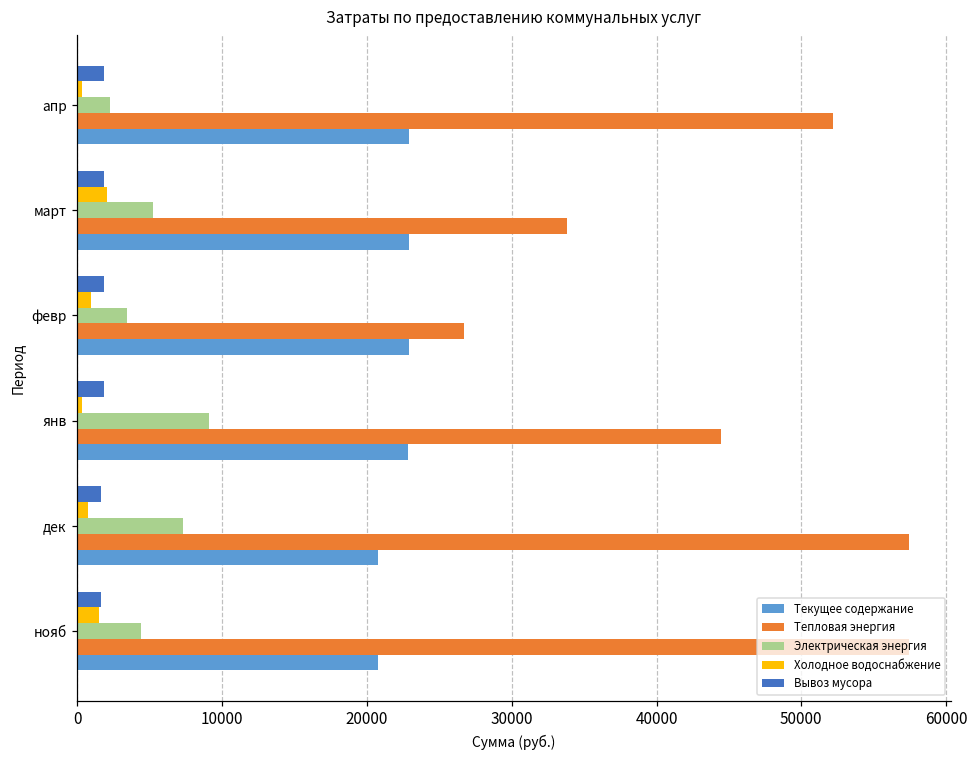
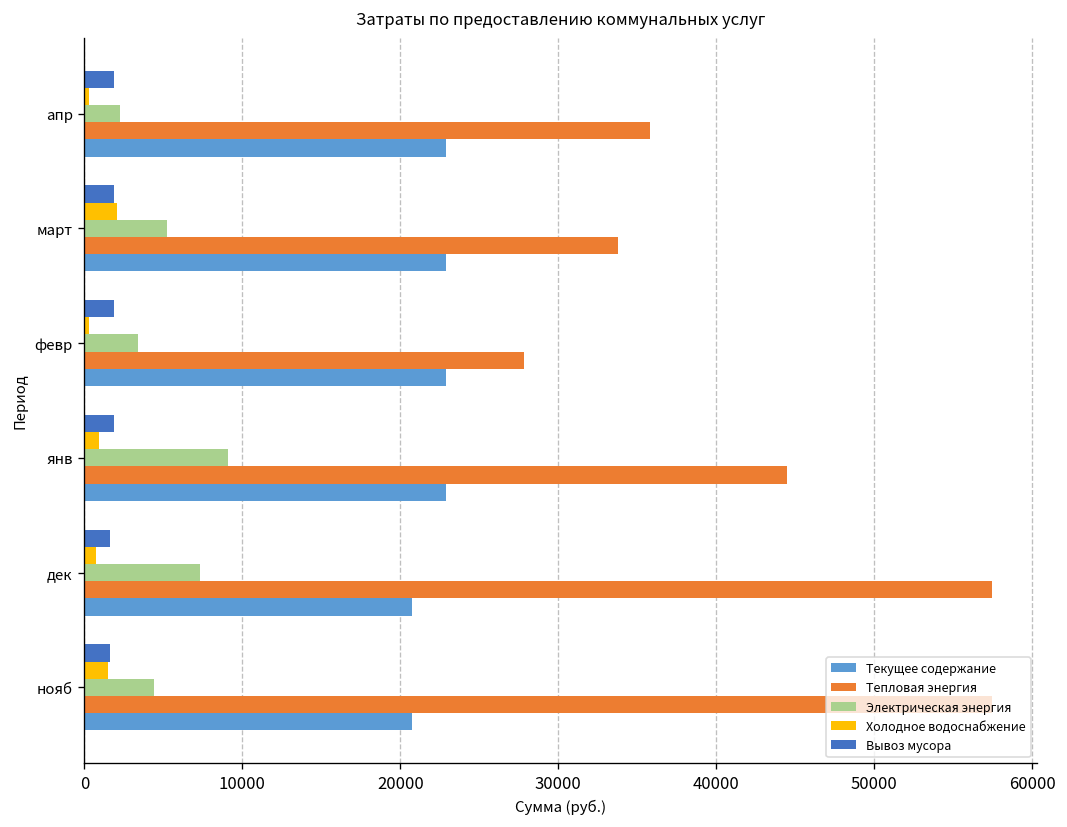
  {
    "Тепловая энергия": {
-     "апр": 52200,
+     "апр": 35800,
      "март": 33800,
-     "февр": 26700,
+     "февр": 27900,
      "янв": 44500,
      "дек": 57400
    },
    "Электрическая энергия": {
      "апр": 2300,
      "март": 5200,
      "февр": 3400,
      "янв": 9100,
      "дек": 7300,
      "нояб": 4400
    },
    "Холодное водоснабжение": {
      "апр": 300,
      "март": 2100,
-     "февр": 900,
-     "янв": 300,
+     "февр": 300,
+     "янв": 900,
      "дек": 700,
      "нояб": 1500
    }
  }
